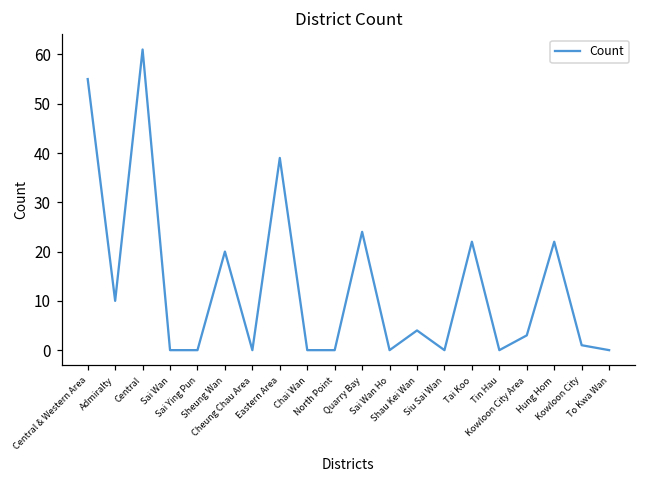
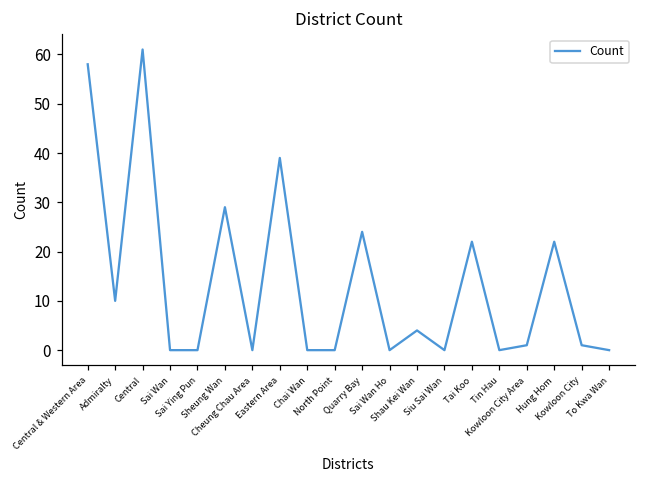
  {
-   "Central & Western Area": 55,
+   "Central & Western Area": 58,
    "Admiralty": 10,
    "Central": 61,
    "Sai Wan": 0,
    "Sai Ying Pun": 0,
-   "Sheung Wan": 20,
+   "Sheung Wan": 29,
    "Cheung Chau Area": 0,
    "Eastern Area": 39,
    "Chai Wan": 0,
    "North Point": 0,
    "Quarry Bay": 24,
    "Sai Wan Ho": 0,
    "Shau Kei Wan": 4,
    "Siu Sai Wan": 0,
    "Tai Koo": 22,
    "Tin Hau": 0,
-   "Kowloon City Area": 3,
+   "Kowloon City Area": 1,
    "Hung Hom": 22,
    "Kowloon City": 1,
    "To Kwa Wan": 0
  }
